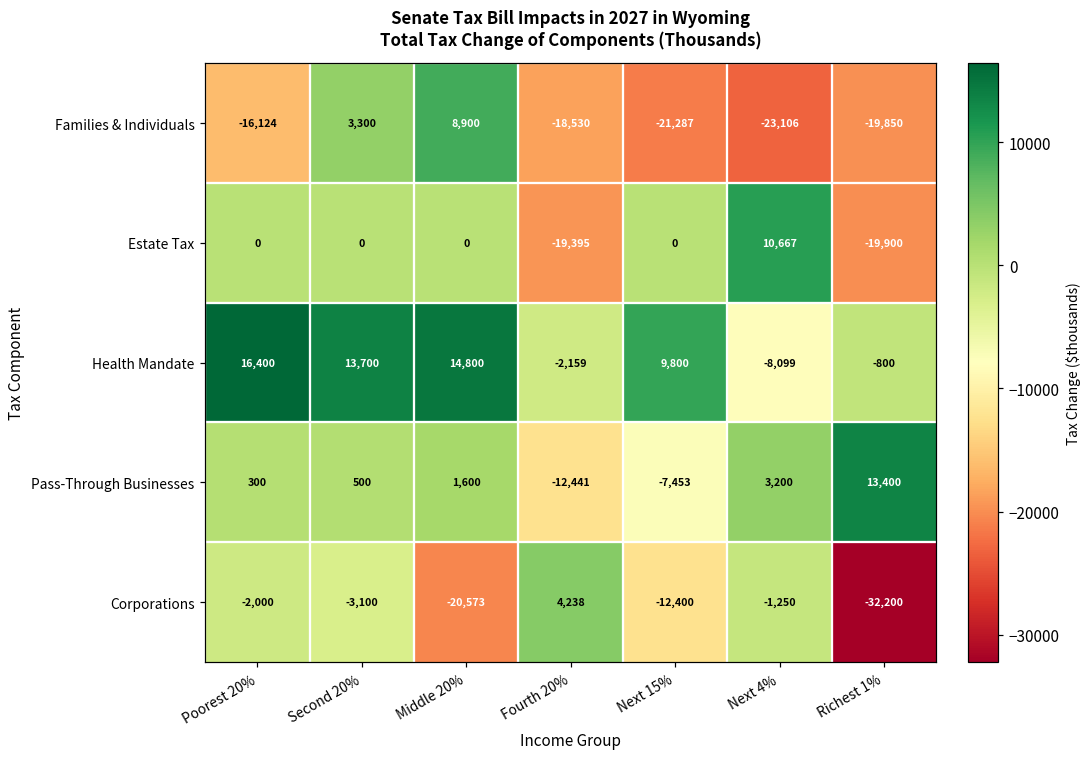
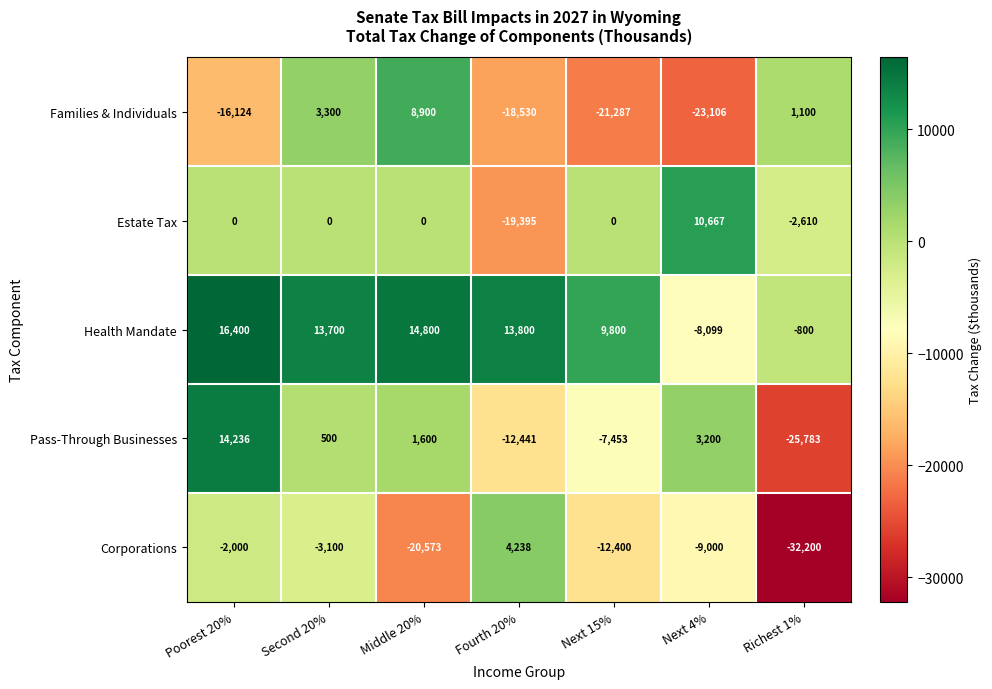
  {
    "Families & Individuals": {
      "Poorest 20%": "-16,124",
      "Second 20%": "3,300",
      "Middle 20%": "8,900",
      "Fourth 20%": "-18,530",
      "Next 15%": "-21,287",
      "Next 4%": "-23,106",
-     "Richest 1%": "-19,850"
+     "Richest 1%": "1,100"
    },
    "Estate Tax": {
      "Poorest 20%": "0",
      "Second 20%": "0",
      "Middle 20%": "0",
      "Fourth 20%": "-19,395",
      "Next 15%": "0",
      "Next 4%": "10,667",
-     "Richest 1%": "-19,900"
+     "Richest 1%": "-2,610"
    },
    "Health Mandate": {
      "Poorest 20%": "16,400",
      "Second 20%": "13,700",
      "Middle 20%": "14,800",
-     "Fourth 20%": "-2,159",
+     "Fourth 20%": "13,800",
      "Next 15%": "9,800",
      "Next 4%": "-8,099",
      "Richest 1%": "-800"
    },
    "Pass-Through Businesses": {
-     "Poorest 20%": "300",
+     "Poorest 20%": "14,236",
      "Second 20%": "500",
      "Middle 20%": "1,600",
      "Fourth 20%": "-12,441",
      "Next 15%": "-7,453",
      "Next 4%": "3,200",
-     "Richest 1%": "13,400"
+     "Richest 1%": "-25,783"
    },
    "Corporations": {
      "Poorest 20%": "-2,000",
      "Second 20%": "-3,100",
      "Middle 20%": "-20,573",
      "Fourth 20%": "4,238",
      "Next 15%": "-12,400",
-     "Next 4%": "-1,250",
+     "Next 4%": "-9,000",
      "Richest 1%": "-32,200"
    }
  }
